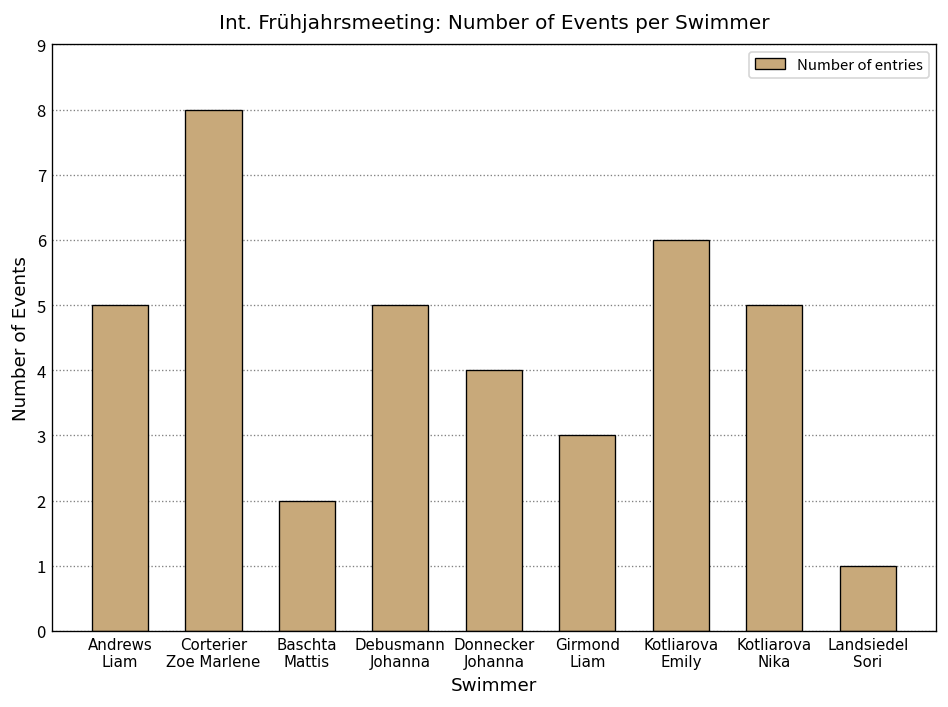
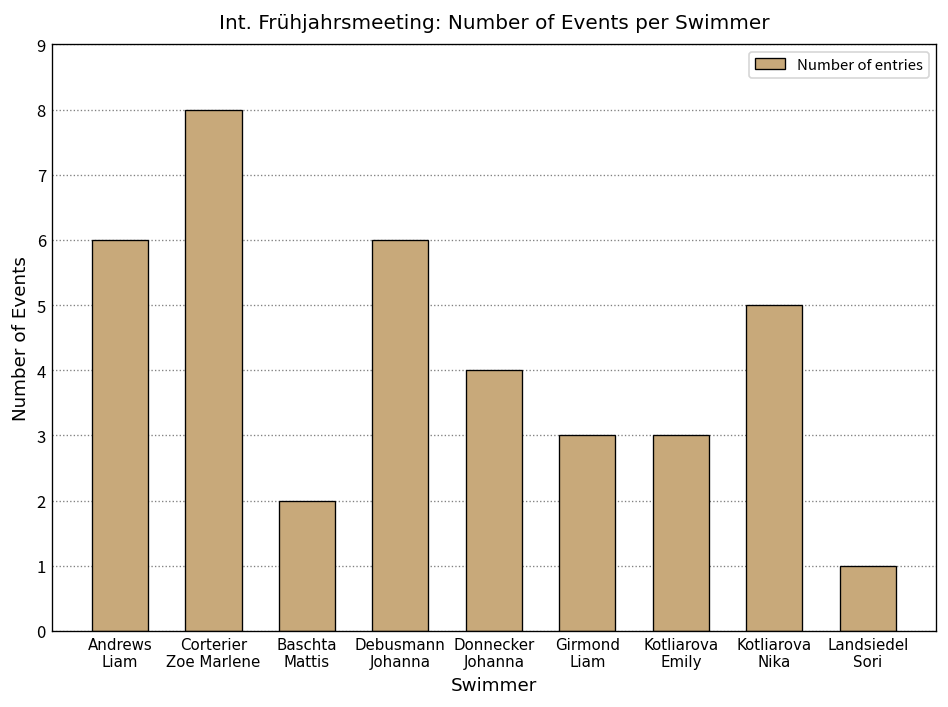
  {
-   "Andrews Liam": 5,
+   "Andrews Liam": 6,
    "Corterier Zoe Marlene": 8,
    "Baschta Mattis": 2,
-   "Debusmann Johanna": 5,
+   "Debusmann Johanna": 6,
    "Donnecker Johanna": 4,
    "Girmond Liam": 3,
-   "Kotliarova Emily": 6,
+   "Kotliarova Emily": 3,
    "Kotliarova Nika": 5,
    "Landsiedel Sori": 1
  }
